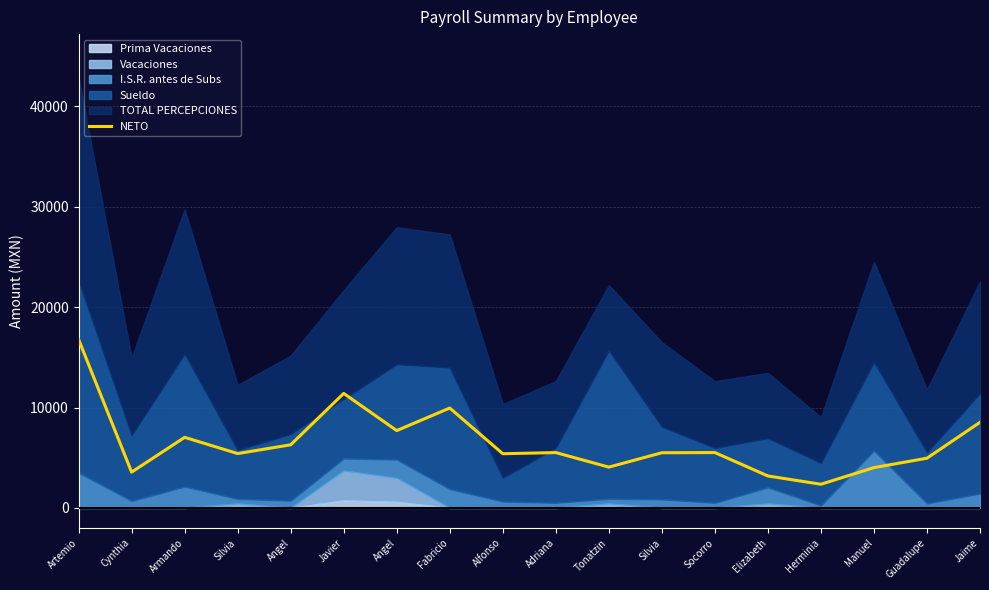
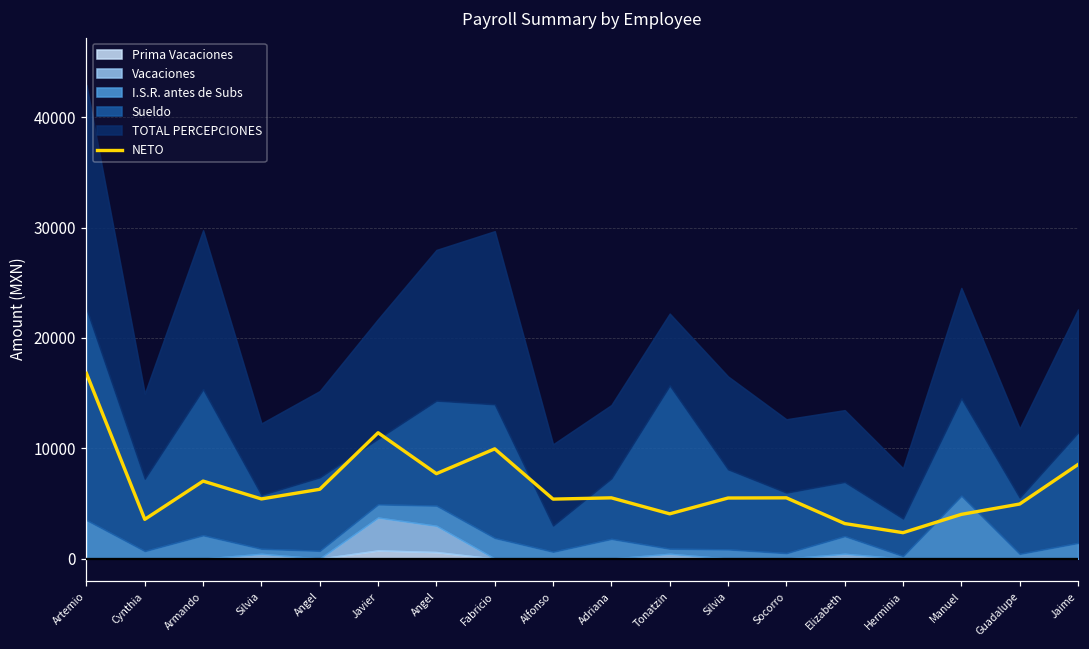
  {
    "NETO": {
      "Artemio": 16800,
      "Cynthia": 3600,
      "Armando": 7000,
      "Javier": 11400,
      "Fabricio": 9900,
      "Alfonso": 5400,
      "Adriana": 5500,
      "Tonatzin": 4100,
      "Socorro": 5500,
      "Elizabeth": 3200,
      "Herminia": 2400,
      "Manuel": 4000,
      "Guadalupe": 5000,
      "Jaime": 8500
    },
    "I.S.R. antes de Subs": {
      "Artemio": 3500,
      "Cynthia": 700,
      "Armando": 2100,
      "Javier": 1200,
      "Fabricio": 1900,
      "Alfonso": 600,
-     "Adriana": 500,
+     "Adriana": 1800,
      "Tonatzin": 500,
      "Socorro": 500,
      "Elizabeth": 1600,
      "Manuel": 5700,
      "Guadalupe": 400,
      "Jaime": 1400
    },
    "Sueldo": {
      "Artemio": 19100,
      "Cynthia": 6600,
      "Armando": 13200,
      "Javier": 6000,
      "Fabricio": 12100,
      "Alfonso": 2400,
      "Adriana": 5500,
      "Tonatzin": 14800,
      "Socorro": 5500,
      "Elizabeth": 4900,
-     "Herminia": 4200,
+     "Herminia": 3400,
      "Manuel": 8800,
      "Guadalupe": 5100,
      "Jaime": 10000
    },
    "TOTAL PERCEPCIONES": {
      "Artemio": 20300,
      "Cynthia": 7700,
      "Armando": 14400,
      "Javier": 10800,
-     "Fabricio": 13300,
+     "Fabricio": 15700,
      "Alfonso": 7400,
      "Adriana": 6600,
      "Tonatzin": 6500,
      "Socorro": 6600,
      "Elizabeth": 6500,
      "Herminia": 4600,
      "Manuel": 10000,
      "Guadalupe": 6300,
      "Jaime": 11200
    }
  }
